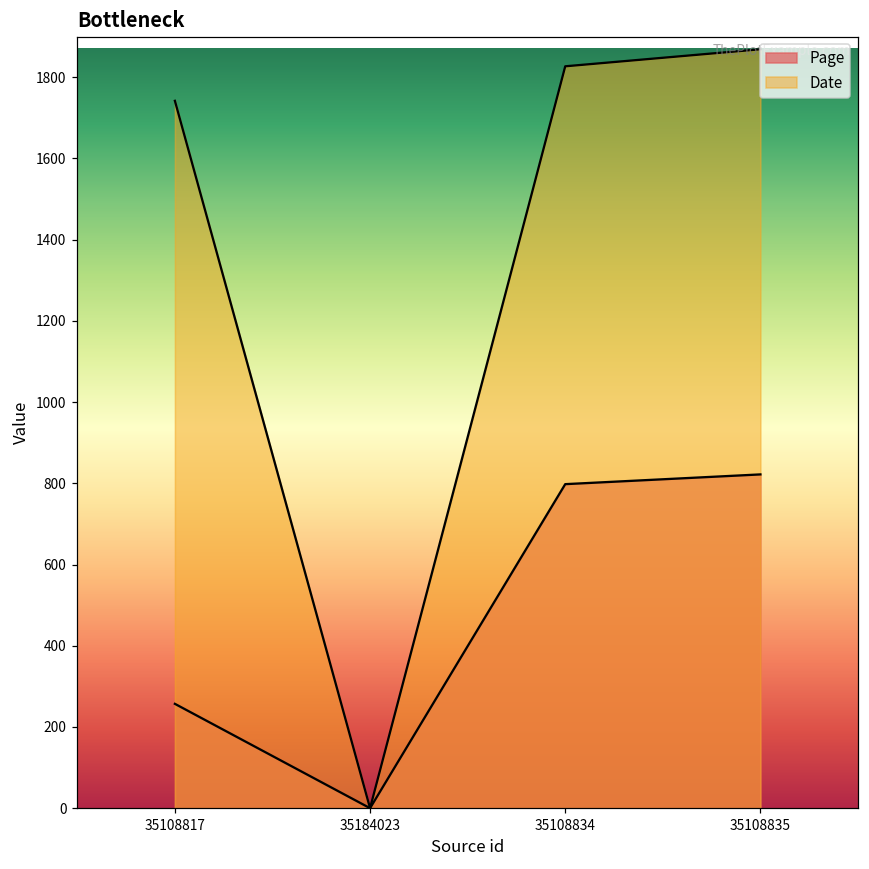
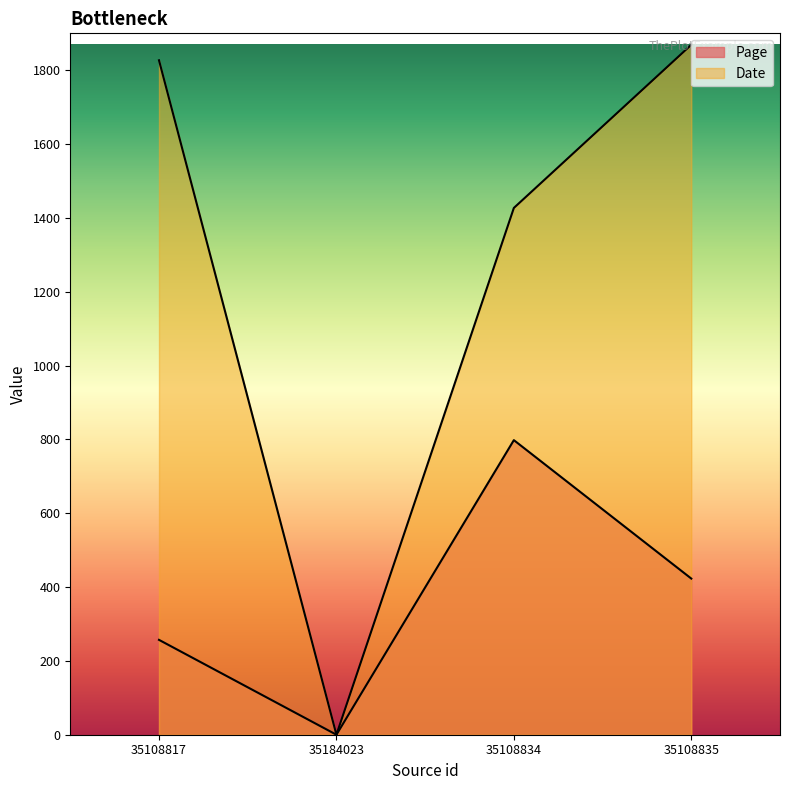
  {
    "Page": {
      "35108817": 260,
      "35108834": 800,
-     "35108835": 820
+     "35108835": 420
    },
    "Date": {
-     "35108817": 1740,
-     "35108834": 1830
+     "35108817": 1830,
+     "35108834": 1430
    }
  }
